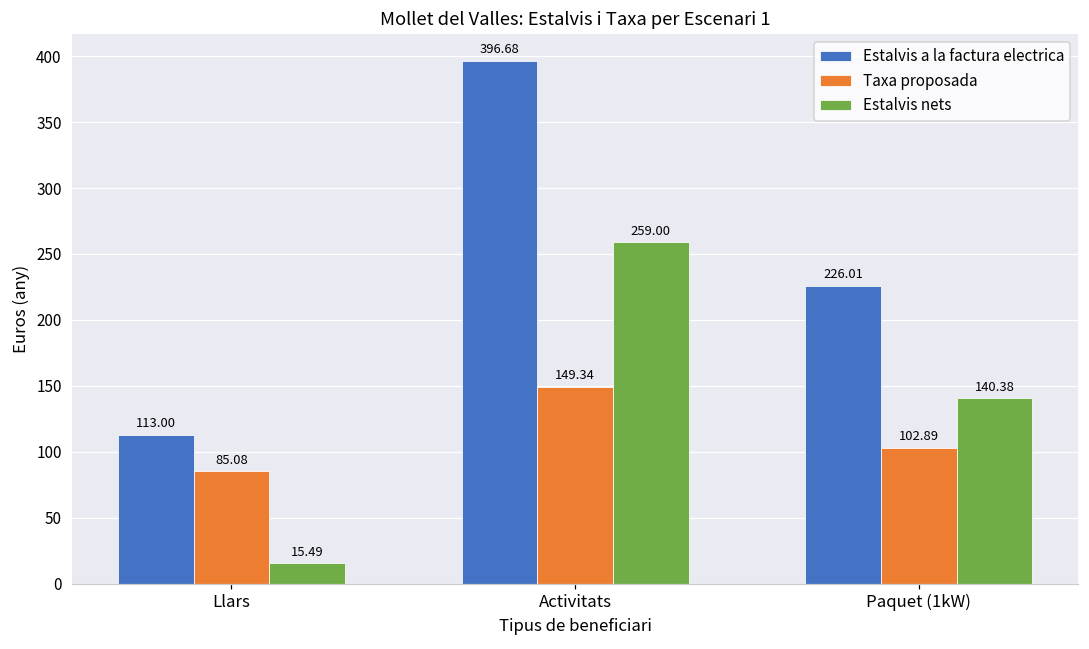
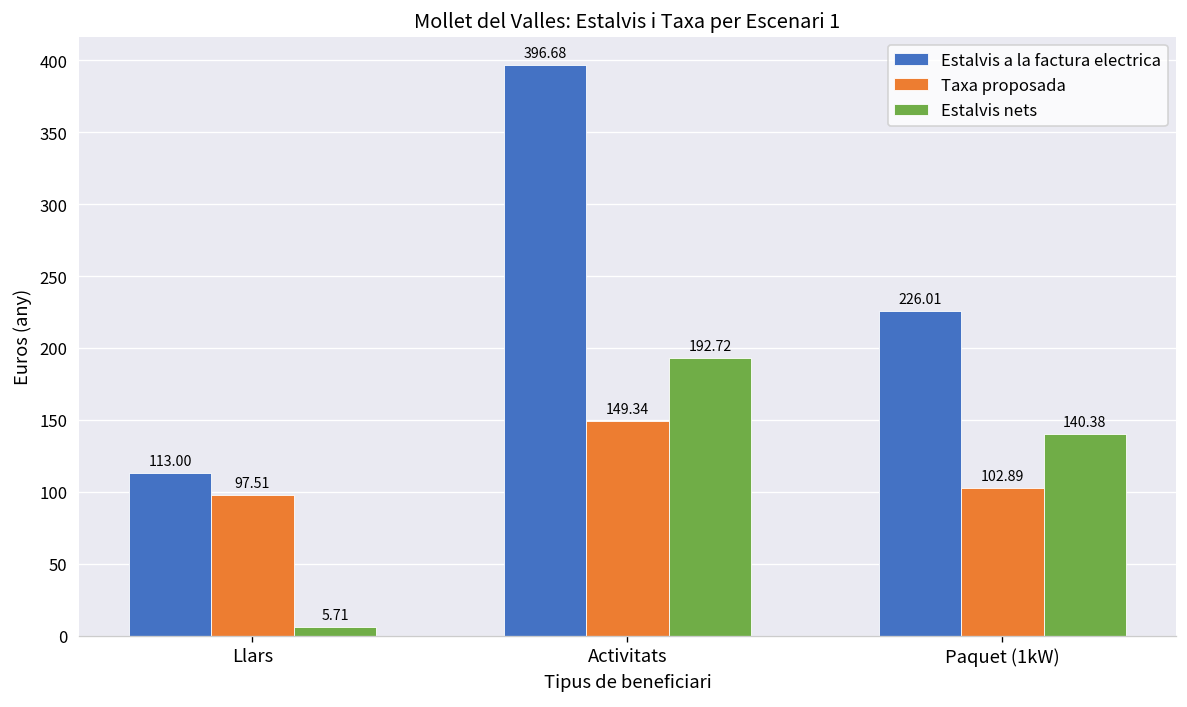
  {
    "Estalvis a la factura electrica": {
      "Llars": 113.00,
      "Activitats": 396.68,
      "Paquet (1kW)": 226.01
    },
    "Taxa proposada": {
-     "Llars": 85.08,
+     "Llars": 97.51,
      "Activitats": 149.34,
      "Paquet (1kW)": 102.89
    },
    "Estalvis nets": {
-     "Llars": 15.49,
-     "Activitats": 259.00,
+     "Llars": 5.71,
+     "Activitats": 192.72,
      "Paquet (1kW)": 140.38
    }
  }
